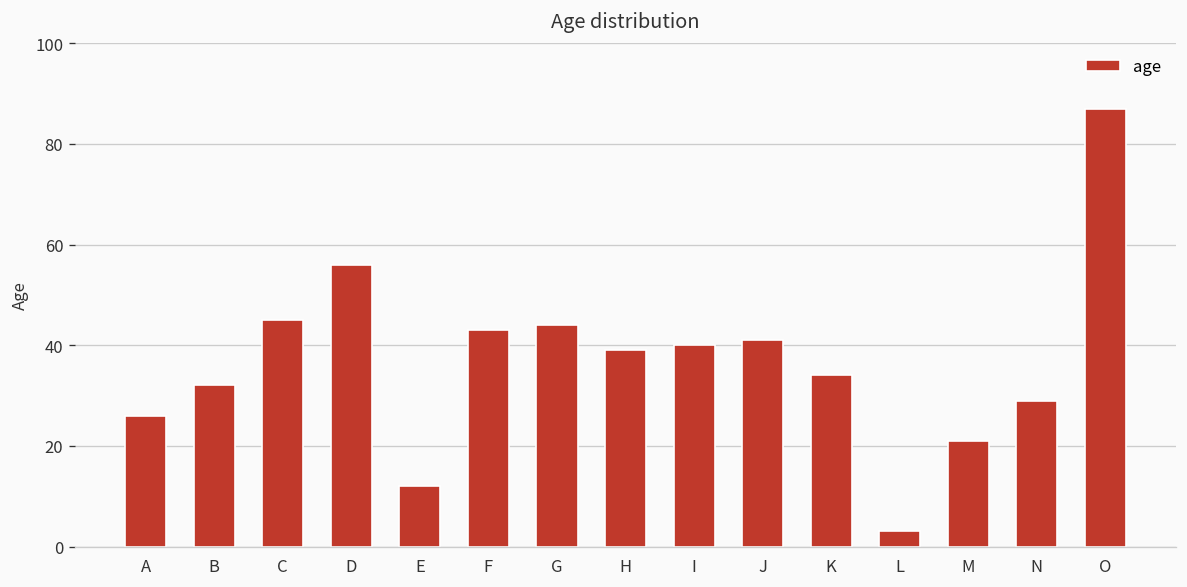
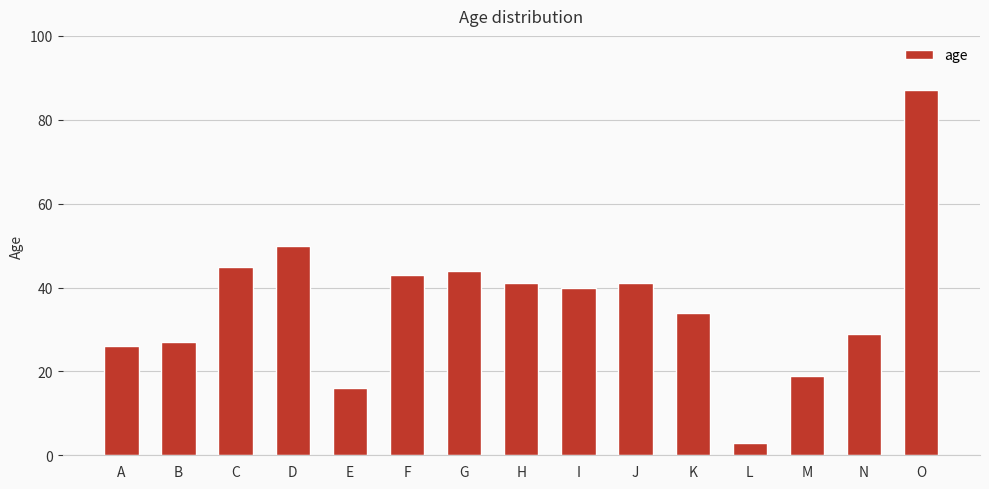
  {
    "A": 26,
-   "B": 32,
+   "B": 27,
    "C": 45,
-   "D": 56,
-   "E": 12,
+   "D": 50,
+   "E": 16,
    "F": 43,
    "G": 44,
-   "H": 39,
+   "H": 41,
    "I": 40,
    "J": 41,
    "K": 34,
    "L": 3,
-   "M": 21,
+   "M": 19,
    "N": 29,
    "O": 87
  }
